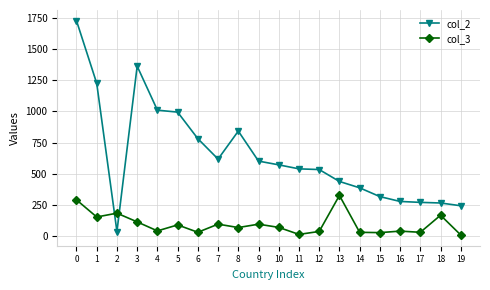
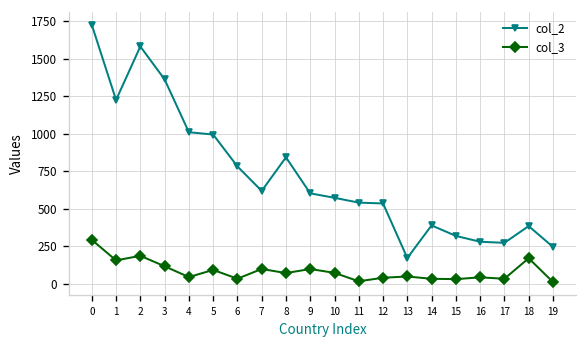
  {
    "col_2": {
      "0": 1730,
      "1": 1220,
-     "2": 40,
+     "2": 1580,
      "3": 1360,
      "4": 1010,
      "5": 990,
      "6": 780,
      "7": 620,
      "8": 840,
      "9": 600,
      "10": 570,
      "11": 540,
      "12": 540,
-     "13": 440,
+     "13": 170,
      "14": 390,
      "15": 320,
      "16": 280,
      "17": 270,
-     "18": 270,
+     "18": 380,
      "19": 250
    },
    "col_3": {
      "0": 290,
      "1": 160,
      "2": 190,
      "3": 120,
      "4": 40,
      "5": 90,
      "6": 30,
      "7": 100,
      "8": 70,
      "9": 100,
      "10": 70,
      "11": 20,
      "12": 40,
-     "13": 330,
+     "13": 50,
      "14": 30,
      "15": 30,
      "16": 40,
      "17": 30,
      "18": 170,
      "19": 10
    }
  }
